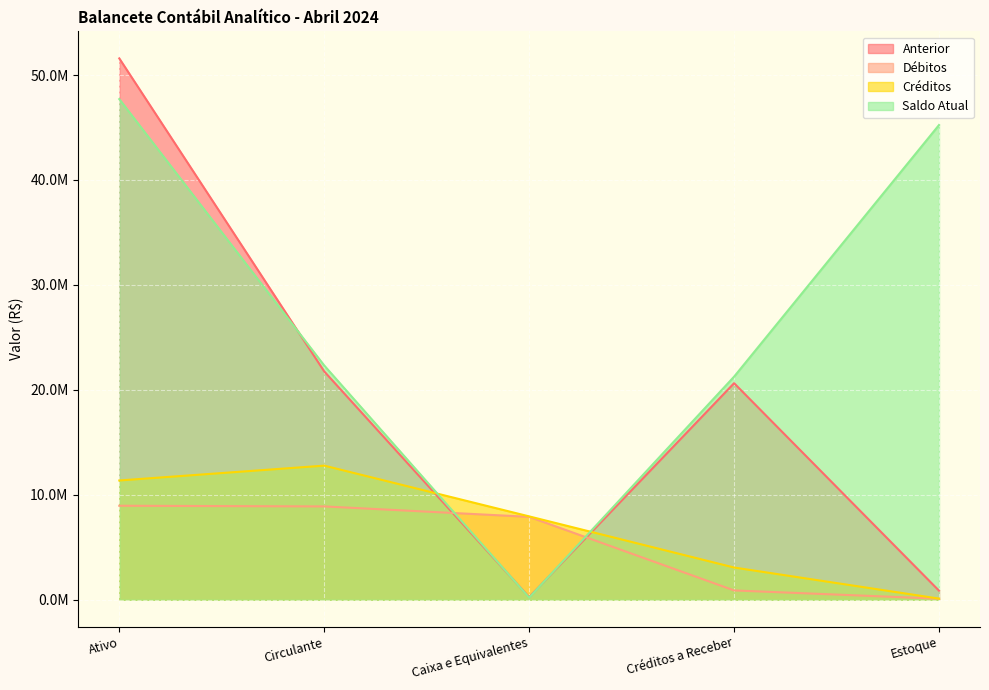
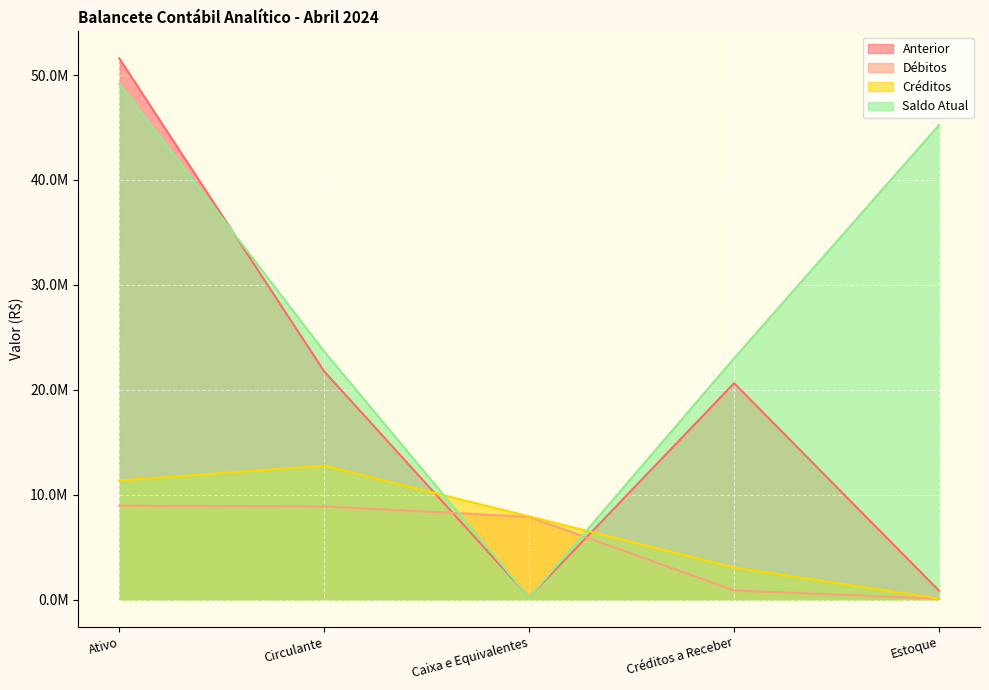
  {
    "Créditos": {
      "Ativo": 11400000,
      "Circulante": 12800000,
      "Créditos a Receber": 3100000
    },
    "Saldo Atual": {
-     "Ativo": 47700000,
-     "Circulante": 22300000,
-     "Créditos a Receber": 21300000,
+     "Ativo": 49200000,
+     "Circulante": 23700000,
+     "Créditos a Receber": 23000000,
      "Estoque": 45200000
    }
  }
